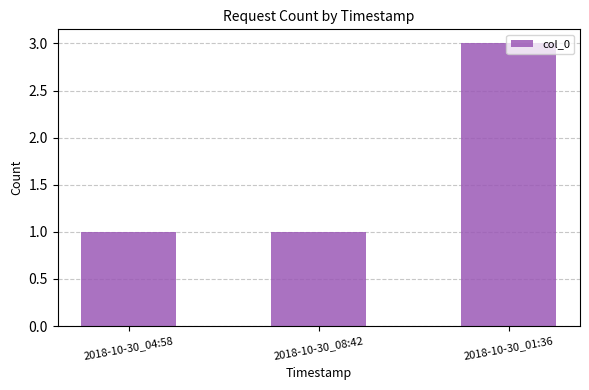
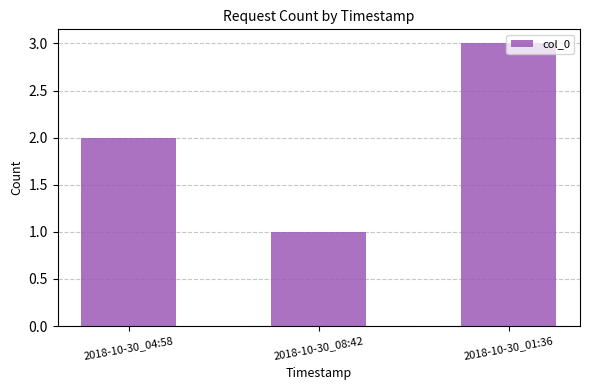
  {
-   "2018-10-30_04:58": 1,
+   "2018-10-30_04:58": 2,
    "2018-10-30_08:42": 1
  }
